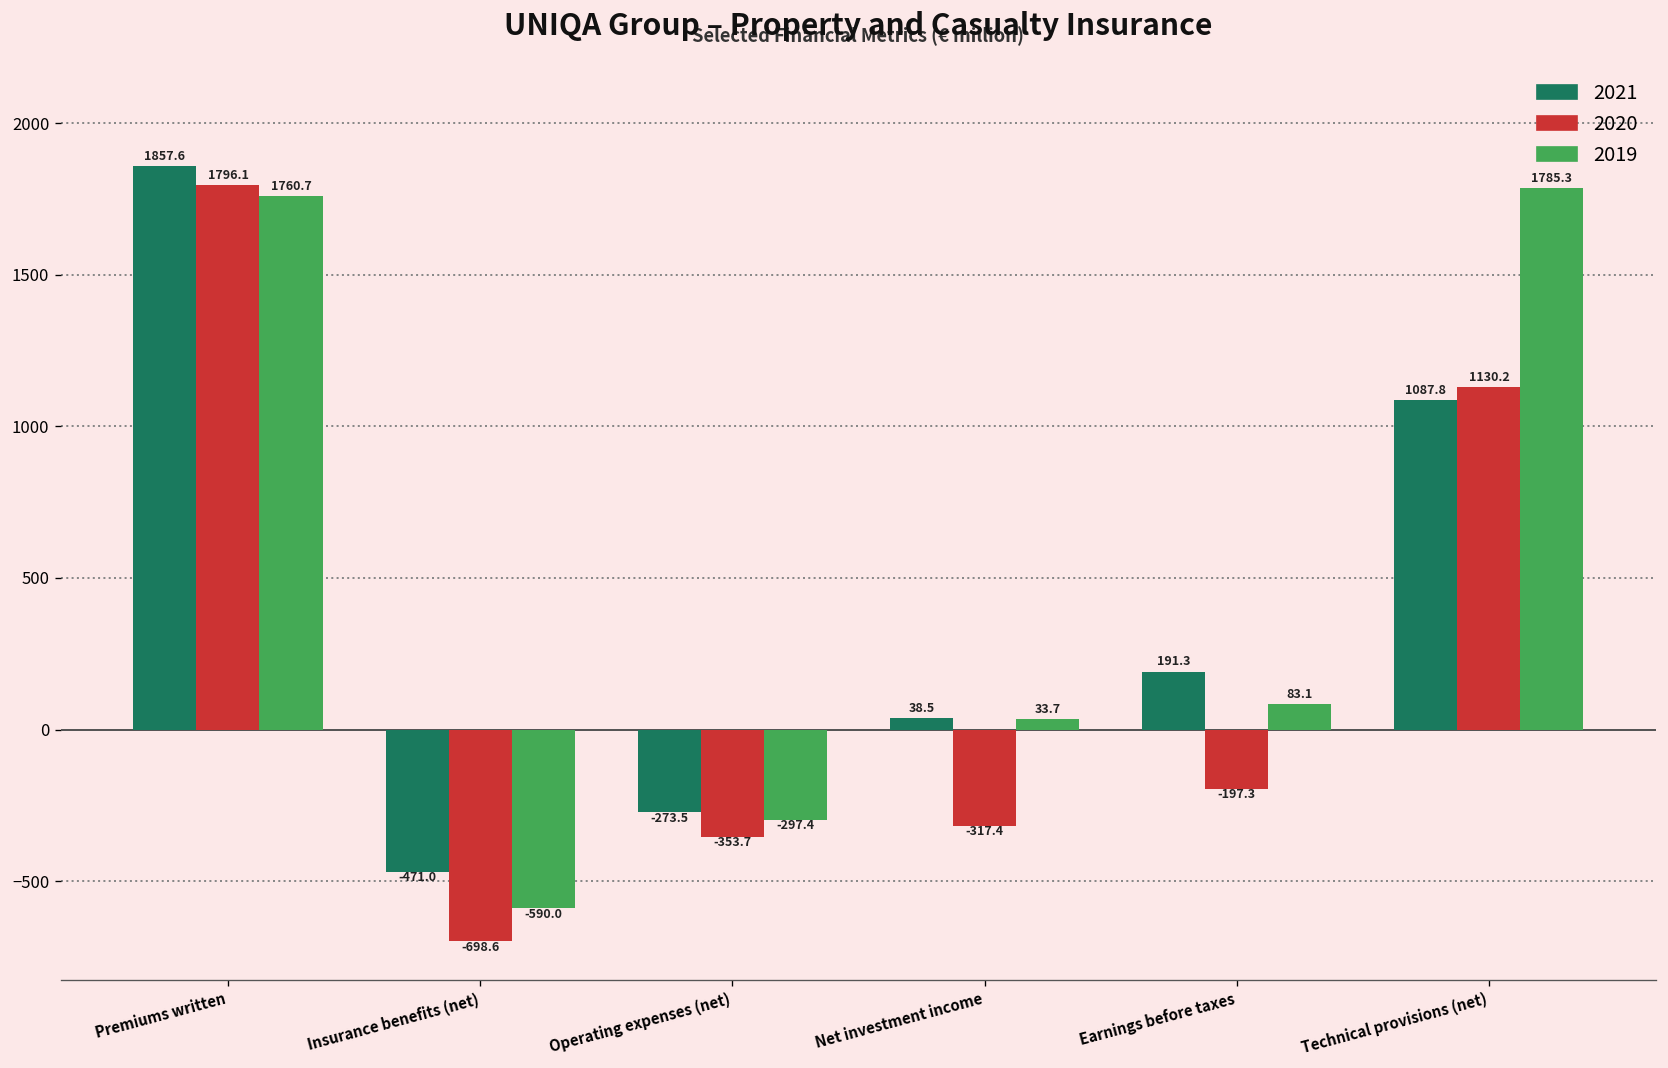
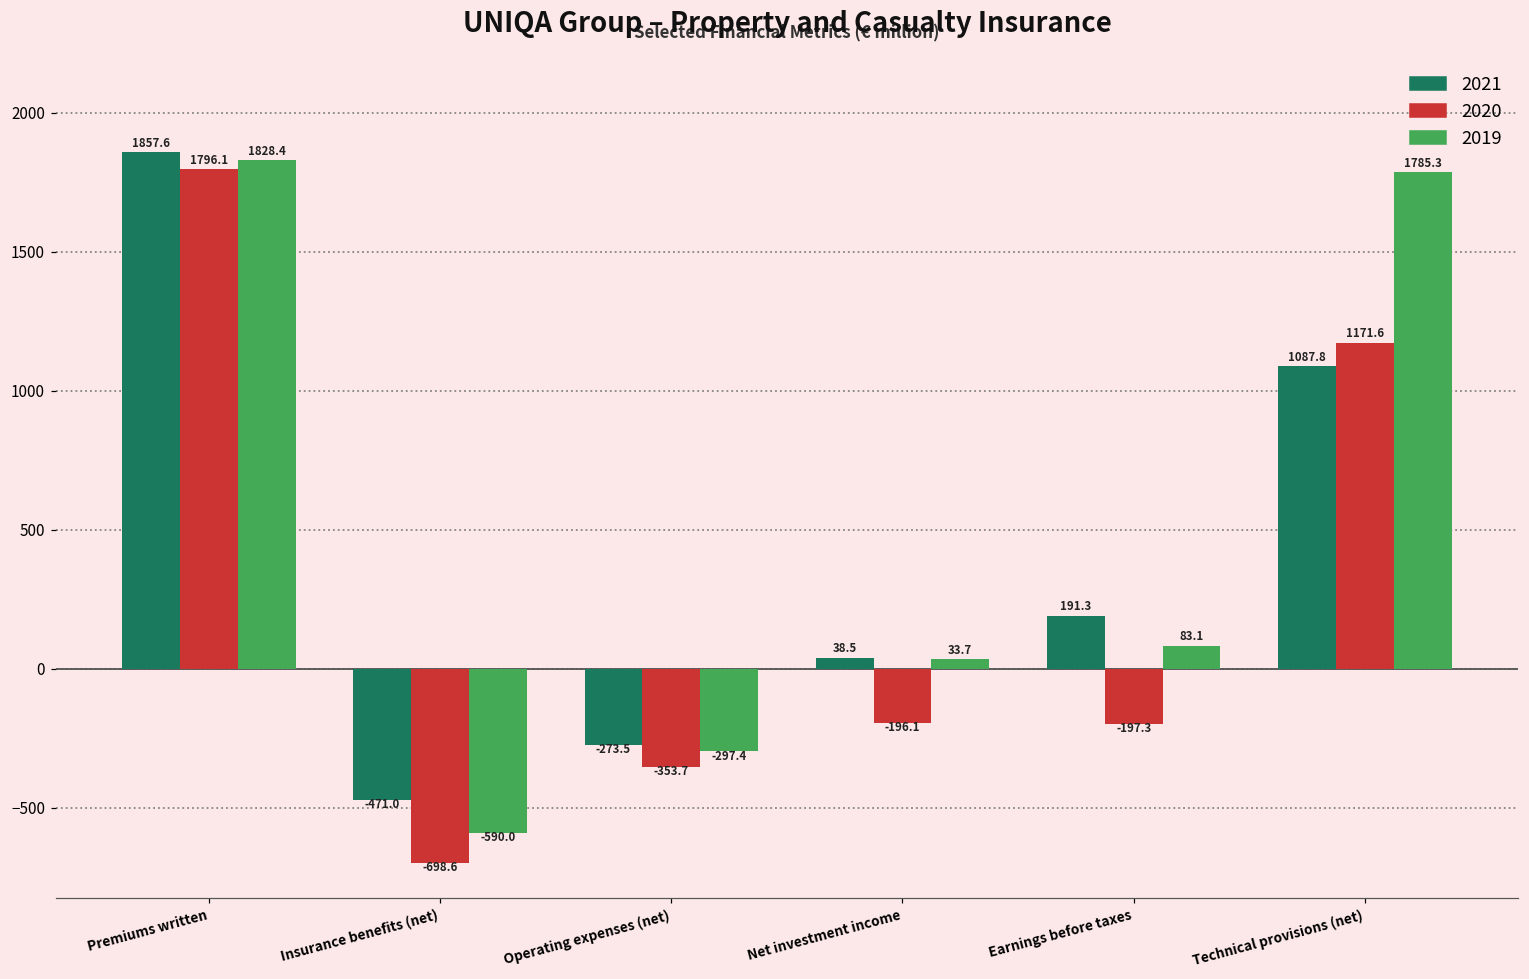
  {
    "2021": {
      "Premiums written": 1857.6,
      "Insurance benefits (net)": -471.0,
      "Operating expenses (net)": -273.5,
      "Net investment income": 38.5,
      "Earnings before taxes": 191.3,
      "Technical provisions (net)": 1087.8
    },
    "2020": {
      "Premiums written": 1796.1,
      "Insurance benefits (net)": -698.6,
      "Operating expenses (net)": -353.7,
-     "Net investment income": -317.4,
+     "Net investment income": -196.1,
      "Earnings before taxes": -197.3,
-     "Technical provisions (net)": 1130.2
+     "Technical provisions (net)": 1171.6
    },
    "2019": {
-     "Premiums written": 1760.7,
+     "Premiums written": 1828.4,
      "Insurance benefits (net)": -590.0,
      "Operating expenses (net)": -297.4,
      "Net investment income": 33.7,
      "Earnings before taxes": 83.1,
      "Technical provisions (net)": 1785.3
    }
  }
